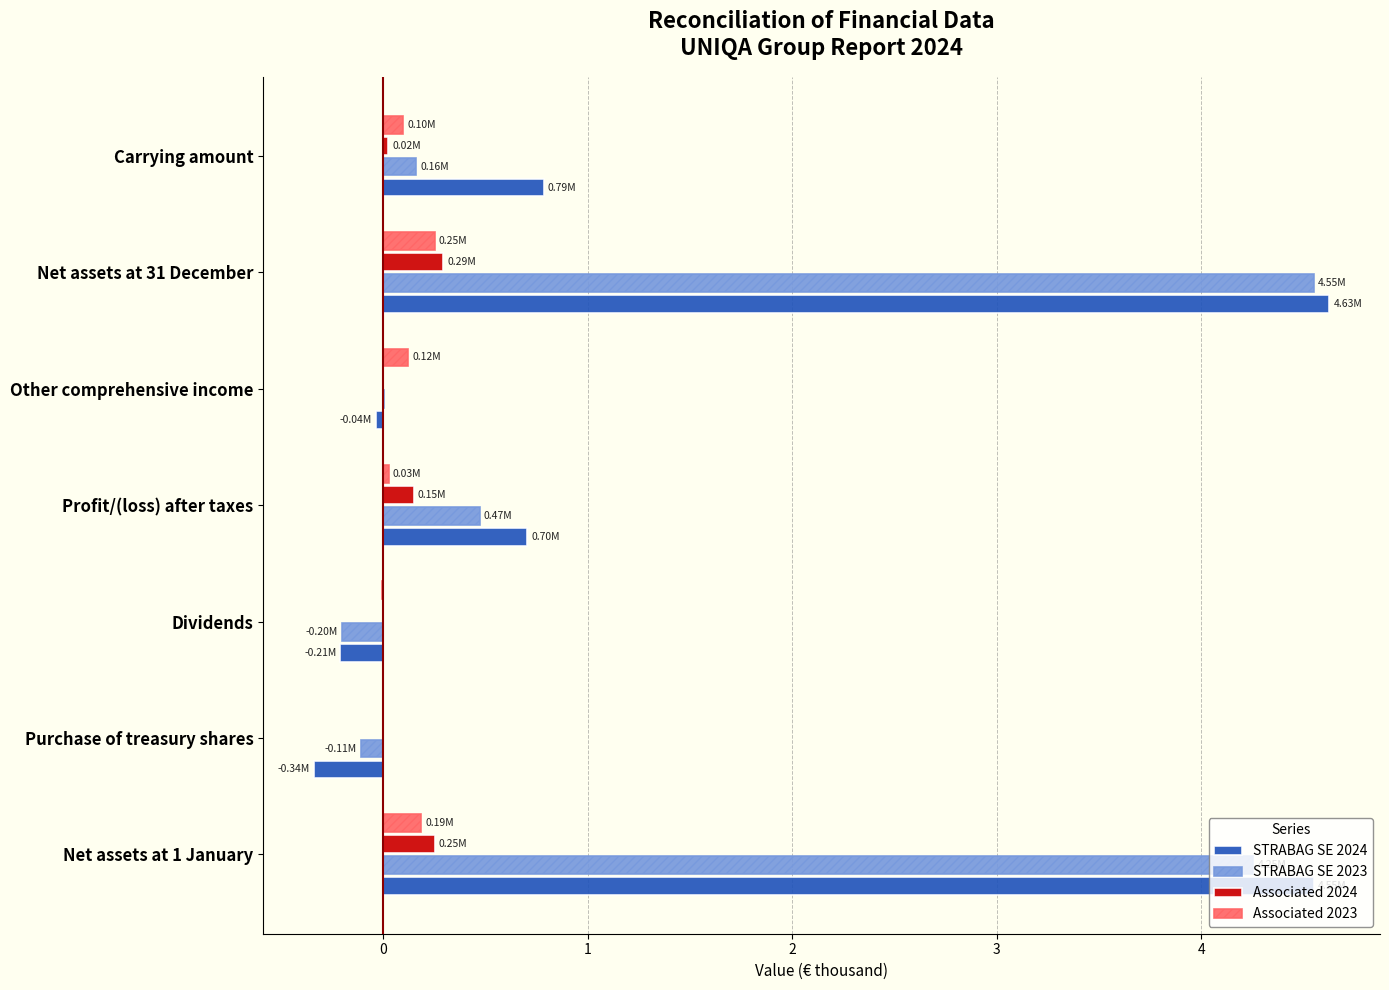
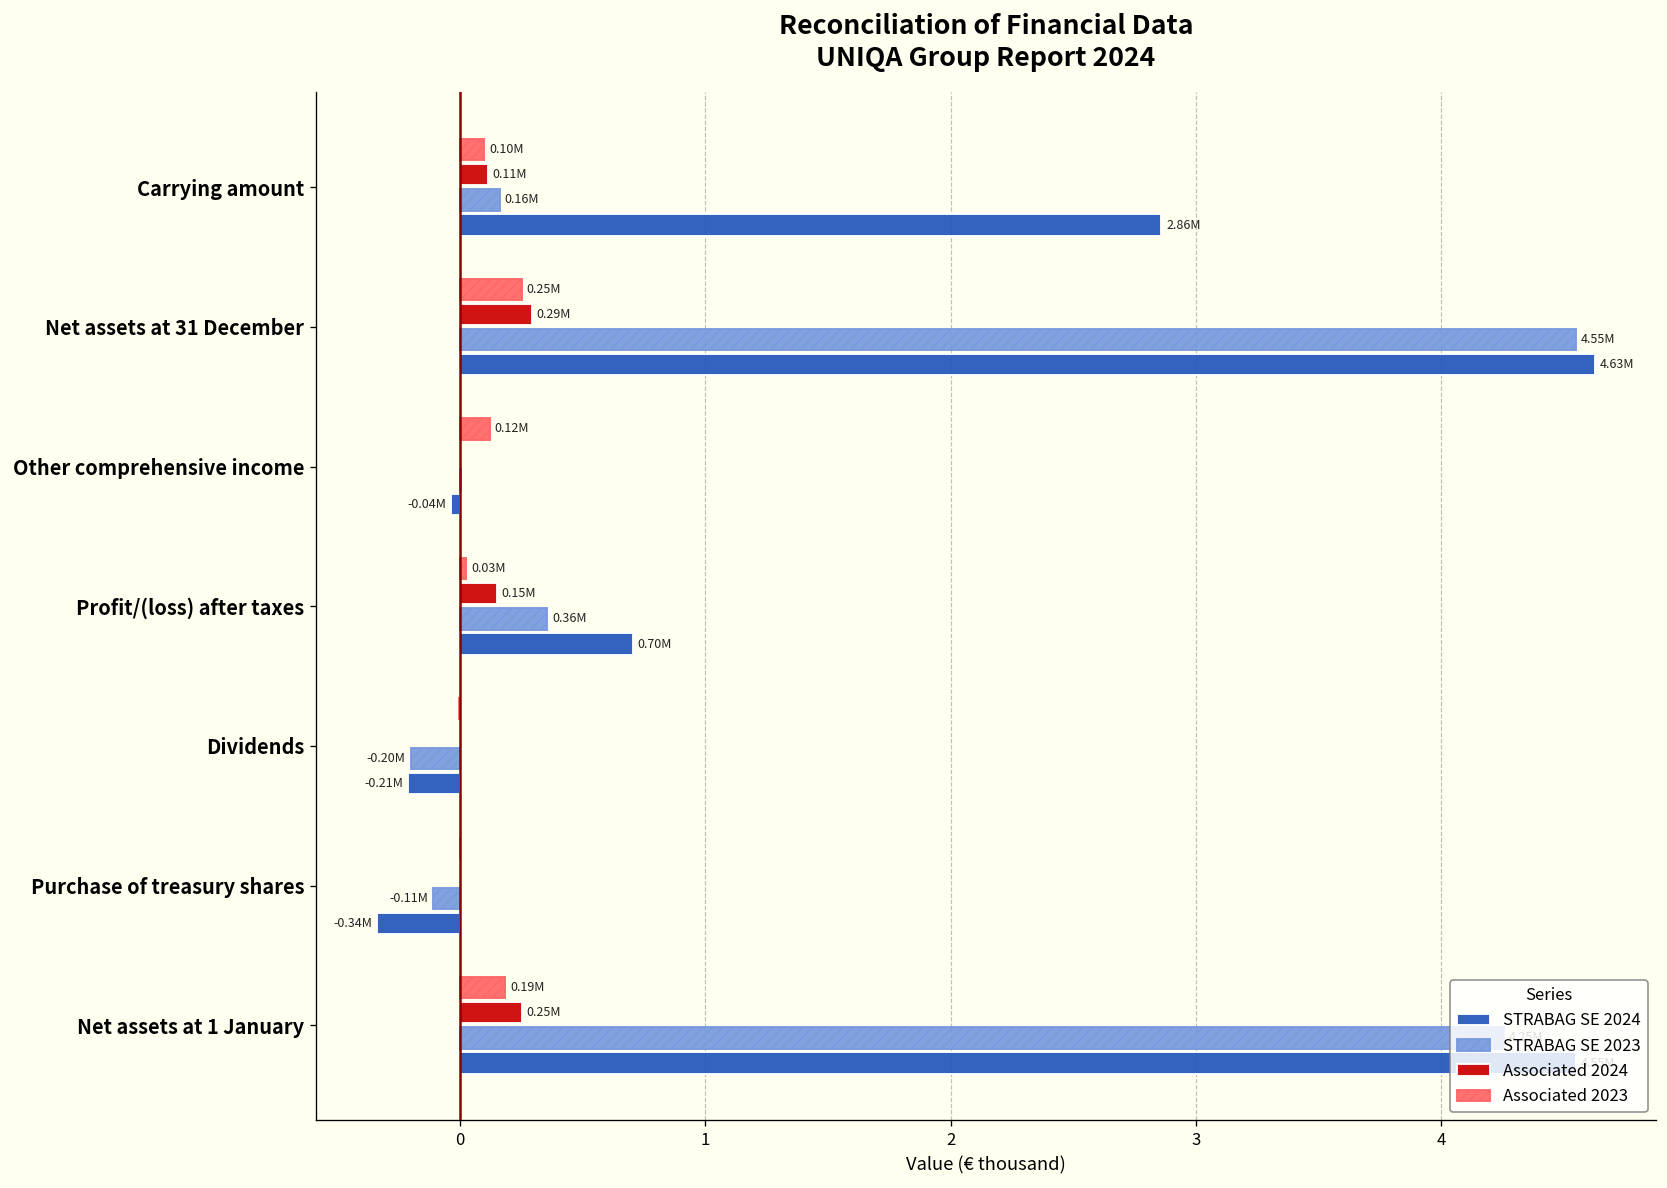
  {
    "STRABAG SE 2024": {
-     "Carrying amount": "0.79M",
+     "Carrying amount": "2.86M",
      "Net assets at 31 December": "4.63M",
      "Other comprehensive income": "-0.04M",
      "Profit/(loss) after taxes": "0.70M",
      "Dividends": "-0.21M",
      "Purchase of treasury shares": "-0.34M"
    },
    "STRABAG SE 2023": {
      "Carrying amount": "0.16M",
      "Net assets at 31 December": "4.55M",
-     "Profit/(loss) after taxes": "0.47M",
+     "Profit/(loss) after taxes": "0.36M",
      "Dividends": "-0.20M",
      "Purchase of treasury shares": "-0.11M"
    },
    "Associated 2024": {
-     "Carrying amount": "0.02M",
+     "Carrying amount": "0.11M",
      "Net assets at 31 December": "0.29M",
      "Profit/(loss) after taxes": "0.15M",
      "Net assets at 1 January": "0.25M"
    },
    "Associated 2023": {
      "Carrying amount": "0.10M",
      "Net assets at 31 December": "0.25M",
      "Other comprehensive income": "0.12M",
      "Profit/(loss) after taxes": "0.03M",
      "Net assets at 1 January": "0.19M"
    }
  }
